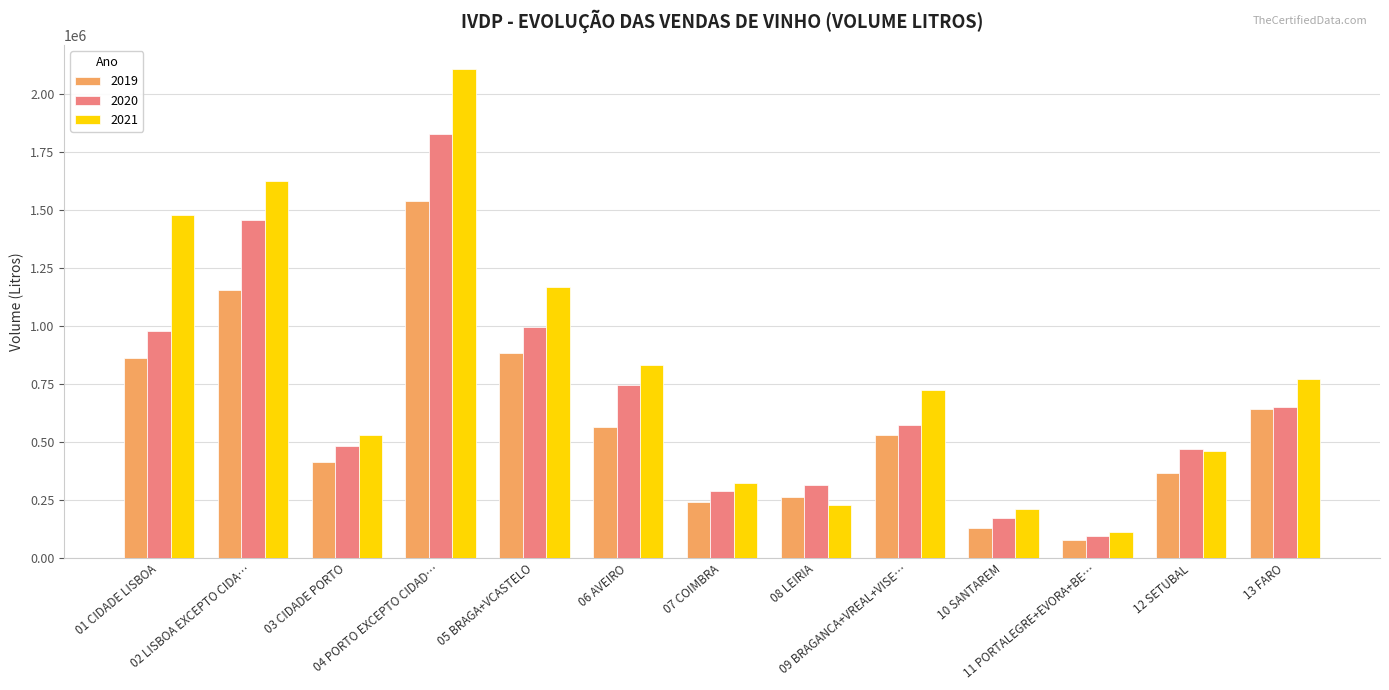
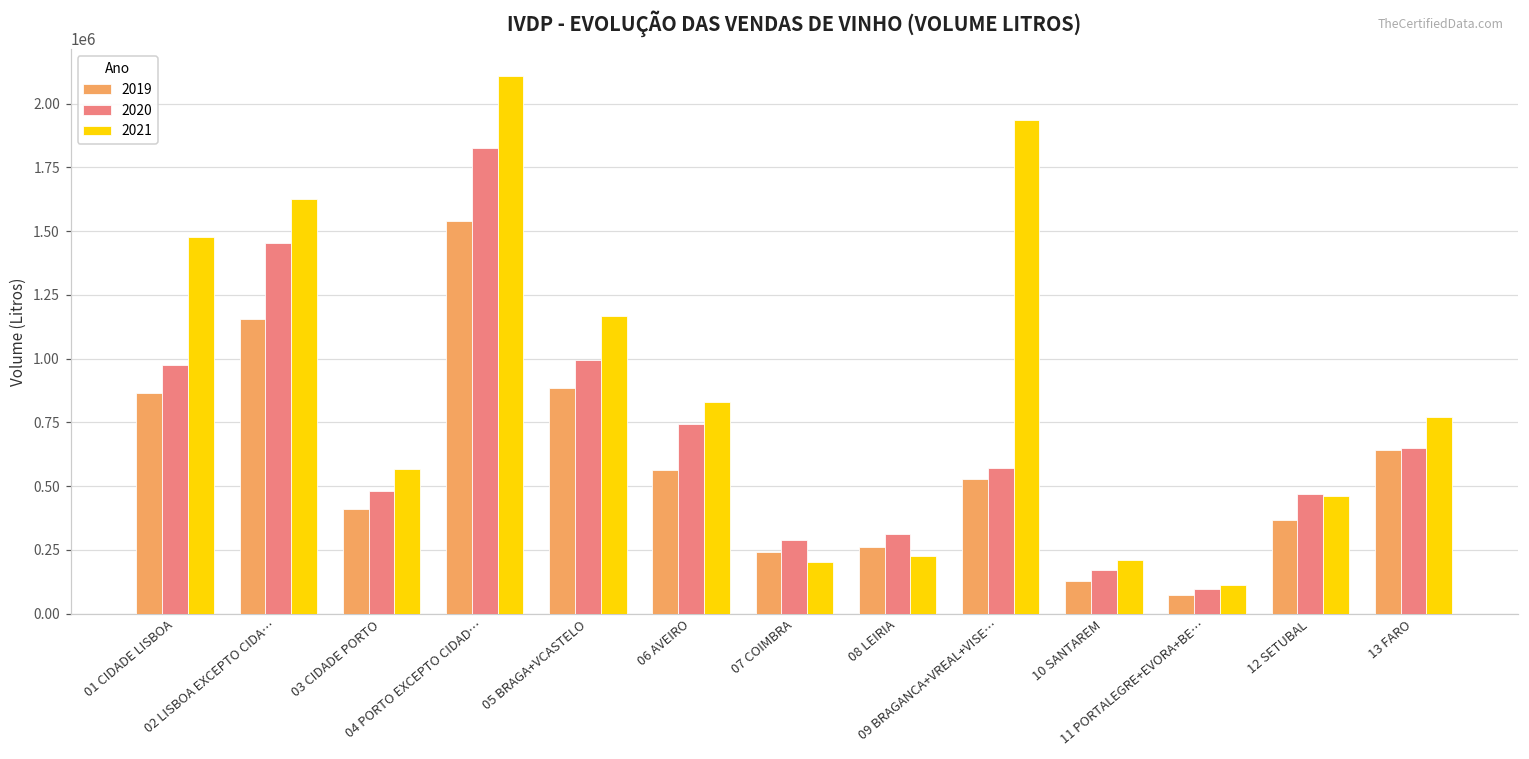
  {
    "2021": {
      "01 CIDADE LISBOA": 1480000,
      "02 LISBOA EXCEPTO CIDA…": 1620000,
-     "03 CIDADE PORTO": 530000,
+     "03 CIDADE PORTO": 570000,
      "04 PORTO EXCEPTO CIDAD…": 2110000,
      "05 BRAGA+VCASTELO": 1170000,
      "06 AVEIRO": 830000,
-     "07 COIMBRA": 320000,
+     "07 COIMBRA": 200000,
      "08 LEIRIA": 230000,
-     "09 BRAGANCA+VREAL+VISE…": 720000,
+     "09 BRAGANCA+VREAL+VISE…": 1940000,
      "10 SANTAREM": 210000,
      "11 PORTALEGRE+EVORA+BE…": 110000,
      "12 SETUBAL": 460000,
      "13 FARO": 770000
    }
  }
